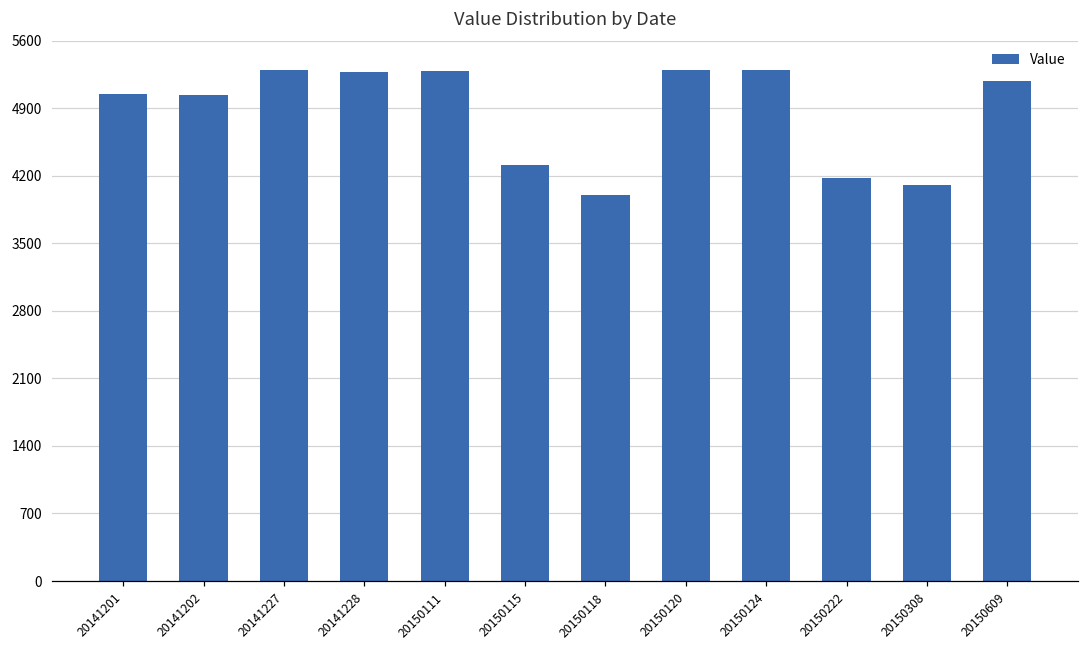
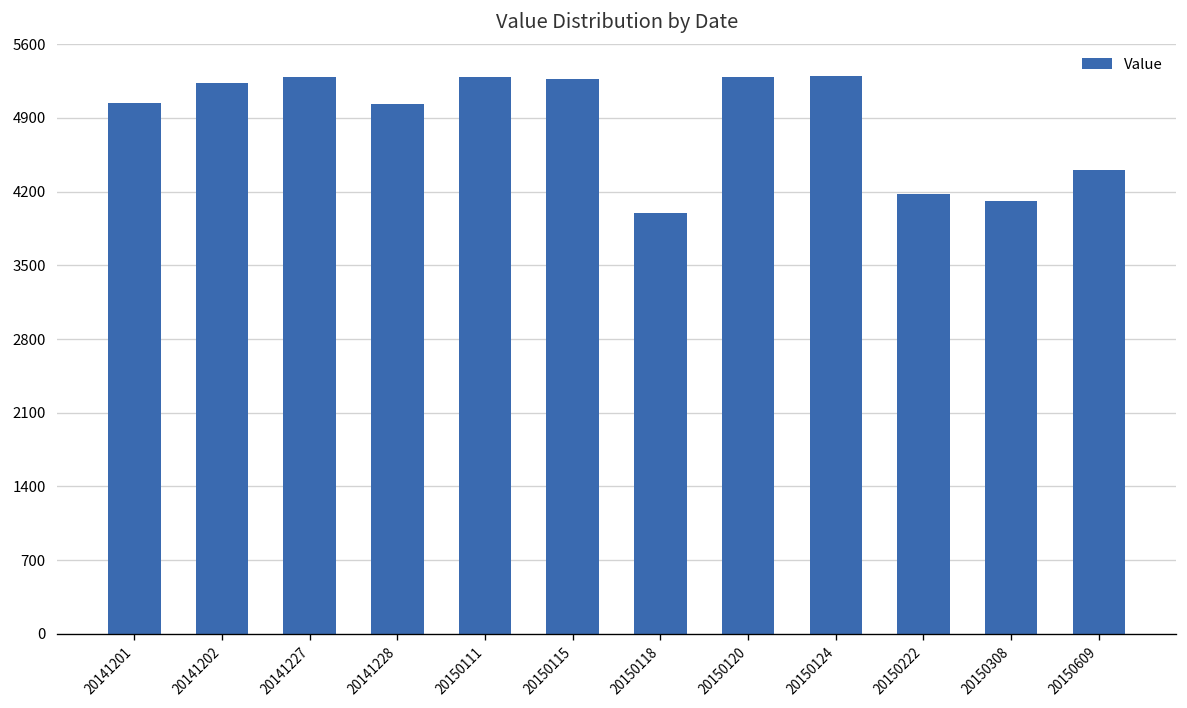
  {
    "20141201": 5000,
-   "20141202": 5000,
+   "20141202": 5200,
    "20141227": 5300,
-   "20141228": 5300,
+   "20141228": 5000,
    "20150111": 5300,
-   "20150115": 4300,
+   "20150115": 5300,
    "20150118": 4000,
    "20150120": 5300,
    "20150124": 5300,
    "20150222": 4200,
    "20150308": 4100,
-   "20150609": 5200
+   "20150609": 4400
  }
